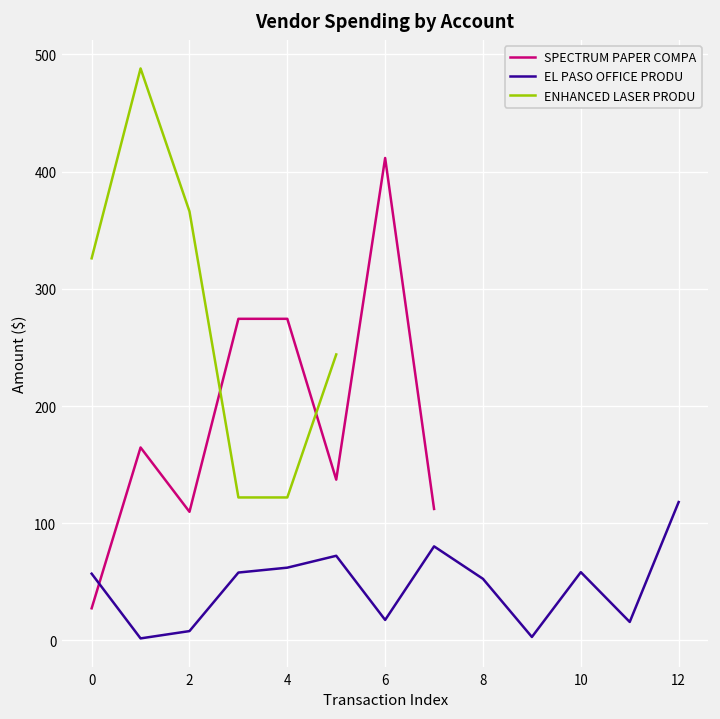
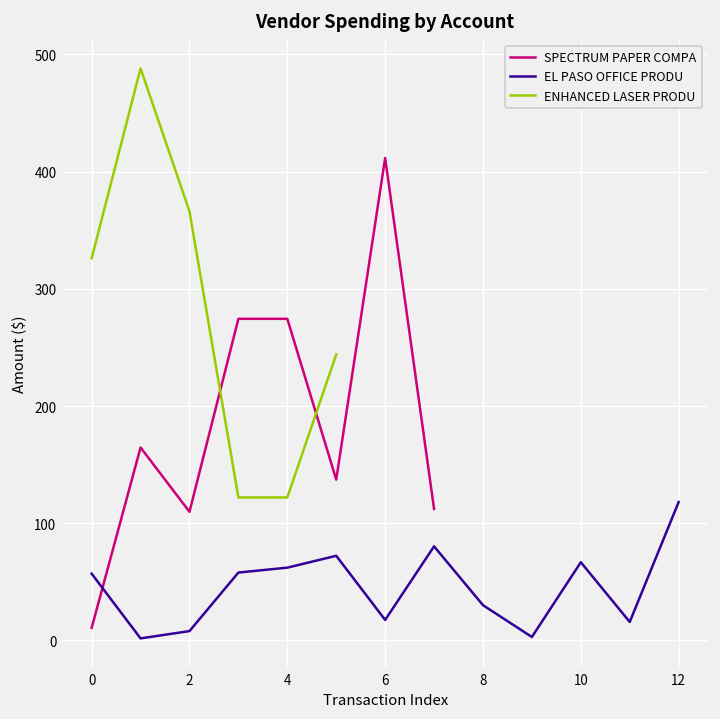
  {
    "SPECTRUM PAPER COMPA": {
-     "0": 30,
+     "0": 10,
      "2": 110,
      "4": 270,
      "6": 410
    },
    "EL PASO OFFICE PRODU": {
      "0": 60,
      "2": 10,
      "4": 60,
      "6": 20,
-     "8": 50,
-     "10": 60,
+     "8": 30,
+     "10": 70,
      "12": 120
    },
    "ENHANCED LASER PRODU": {
      "0": 330,
      "2": 370,
      "4": 120
    }
  }
